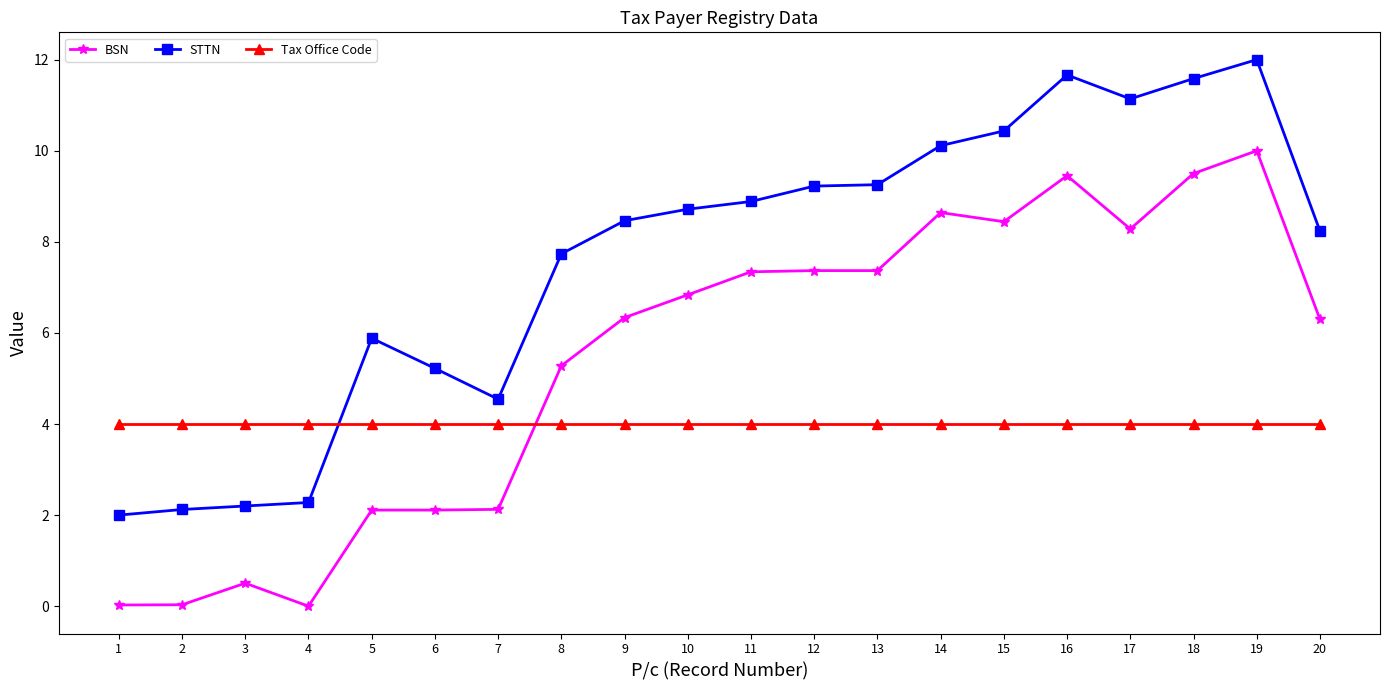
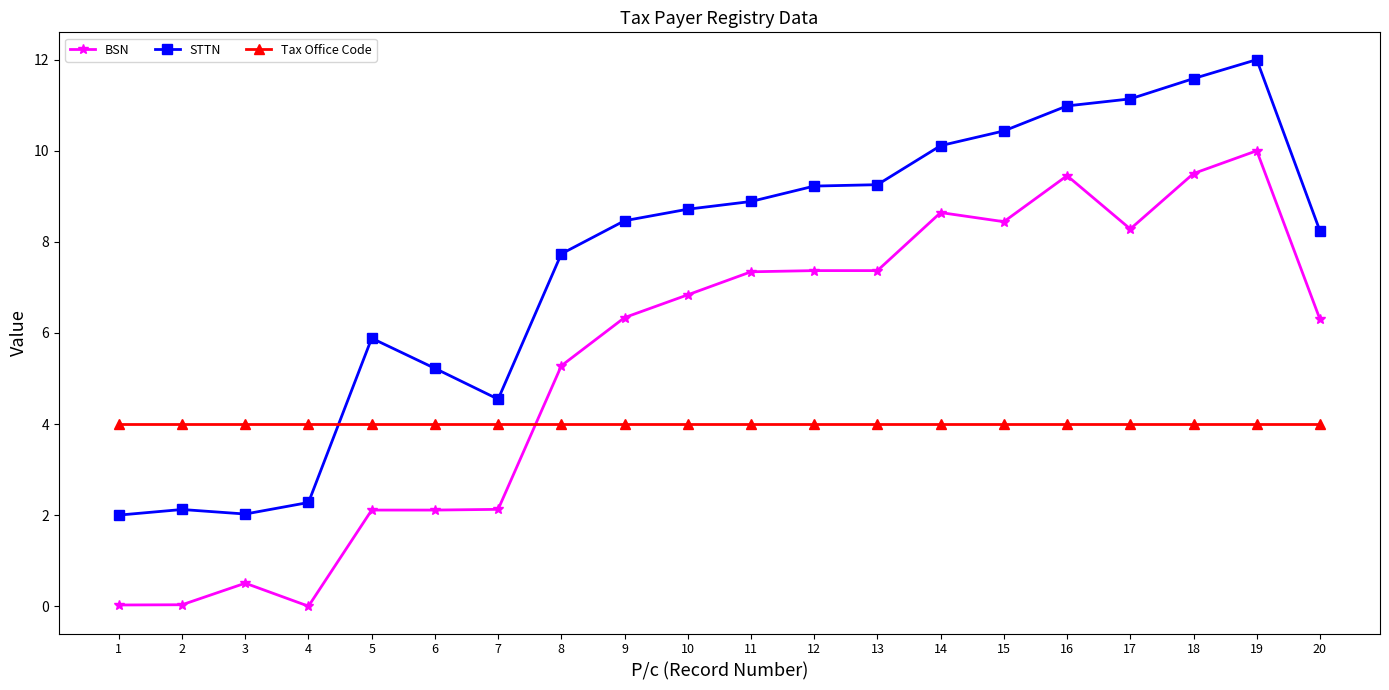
  {
    "BSN": {
      "1": 0.0,
      "2": 0.0,
      "3": 0.5,
      "4": 0.0,
      "5": 2.1,
      "6": 2.1,
      "7": 2.1,
      "8": 5.3,
      "9": 6.3,
      "10": 6.8,
      "11": 7.3,
      "12": 7.4,
      "13": 7.4,
      "14": 8.6,
      "15": 8.4,
      "16": 9.5,
      "17": 8.3,
      "18": 9.5,
      "19": 10.0,
      "20": 6.3
    },
    "STTN": {
      "1": 2.0,
      "2": 2.1,
-     "3": 2.2,
+     "3": 2.0,
      "4": 2.3,
      "5": 5.9,
      "6": 5.2,
      "7": 4.5,
      "8": 7.7,
      "9": 8.5,
      "10": 8.7,
      "11": 8.9,
      "12": 9.2,
      "13": 9.3,
      "14": 10.1,
      "15": 10.4,
-     "16": 11.7,
+     "16": 11.0,
      "17": 11.1,
      "18": 11.6,
      "19": 12.0,
      "20": 8.2
    },
    "Tax Office Code": {
      "1": 4.0,
      "2": 4.0,
      "3": 4.0,
      "4": 4.0,
      "5": 4.0,
      "6": 4.0,
      "7": 4.0,
      "8": 4.0,
      "9": 4.0,
      "10": 4.0,
      "11": 4.0,
      "12": 4.0,
      "13": 4.0,
      "14": 4.0,
      "15": 4.0,
      "16": 4.0,
      "17": 4.0,
      "18": 4.0,
      "19": 4.0,
      "20": 4.0
    }
  }
